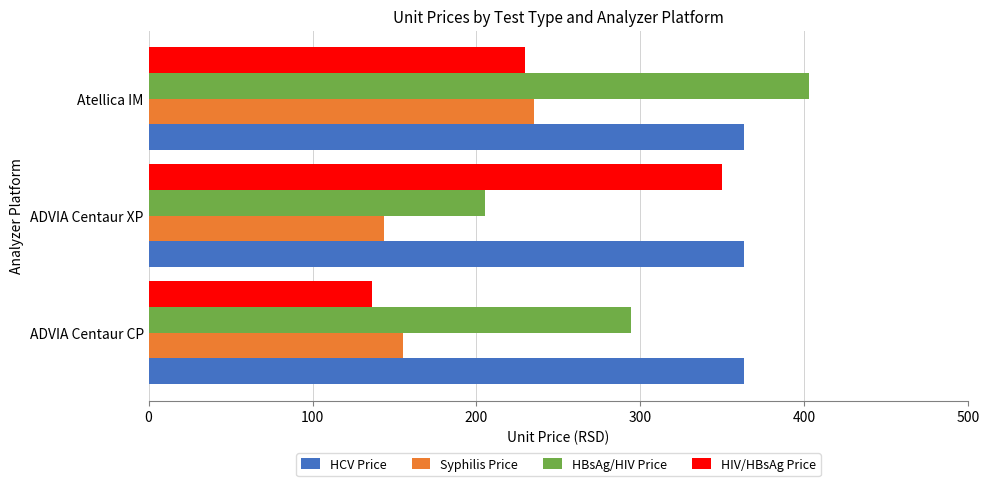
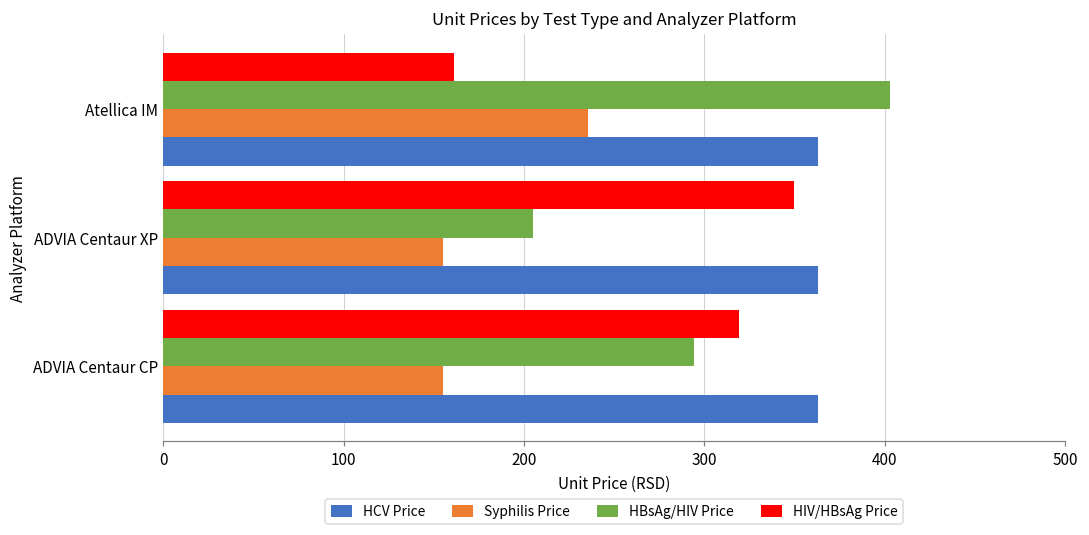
  {
    "HCV Price": {
      "Atellica IM": 363,
      "ADVIA Centaur XP": 363,
      "ADVIA Centaur CP": 363
    },
    "Syphilis Price": {
      "Atellica IM": 235,
-     "ADVIA Centaur XP": 143,
+     "ADVIA Centaur XP": 155,
      "ADVIA Centaur CP": 155
    },
    "HBsAg/HIV Price": {
      "Atellica IM": 403,
      "ADVIA Centaur XP": 205,
      "ADVIA Centaur CP": 294
    },
    "HIV/HBsAg Price": {
-     "Atellica IM": 230,
+     "Atellica IM": 161,
      "ADVIA Centaur XP": 350,
-     "ADVIA Centaur CP": 136
+     "ADVIA Centaur CP": 319
    }
  }
